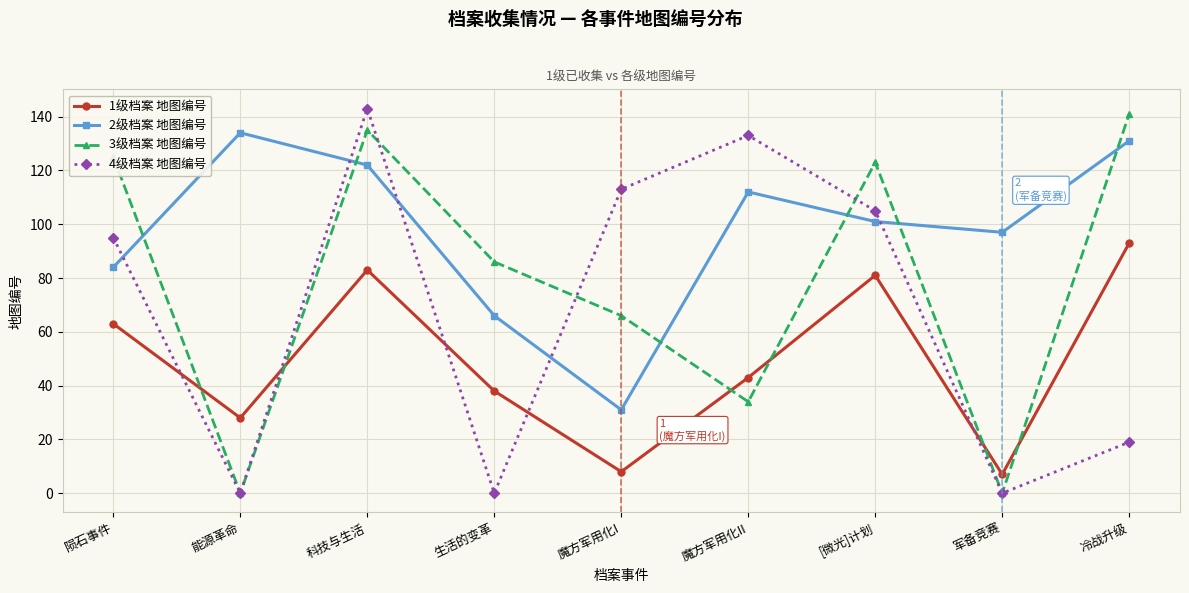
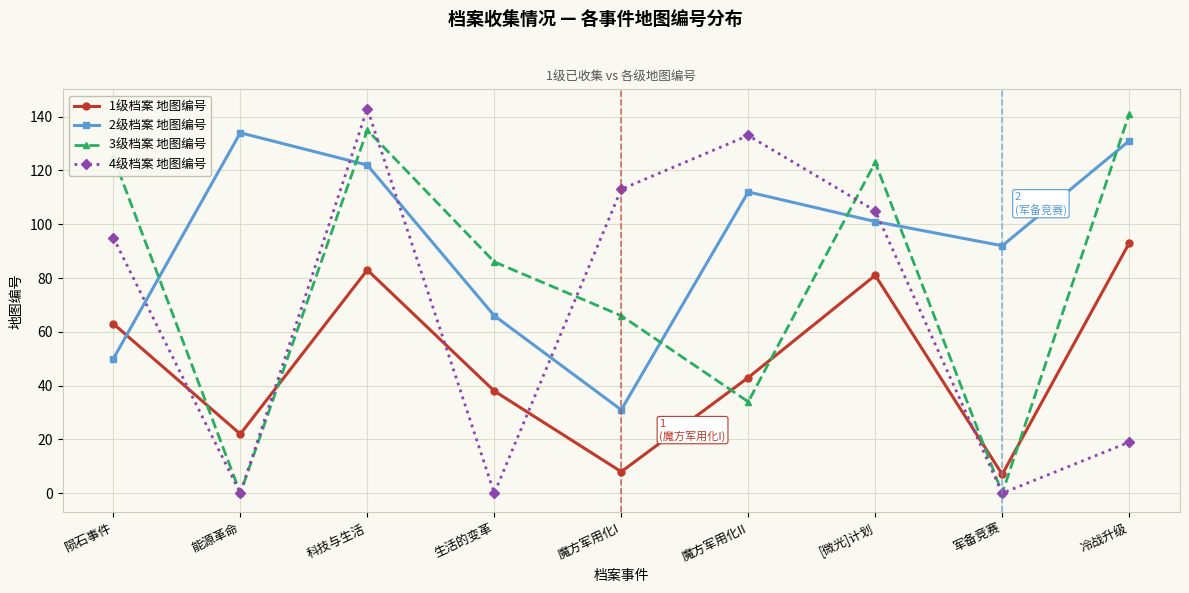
  {
    "1级档案 地图编号": {
      "陨石事件": 63,
-     "能源革命": 28,
+     "能源革命": 22,
      "科技与生活": 83,
      "生活的变革": 38,
      "魔方军用化I": 8,
      "魔方军用化II": 43,
      "[微光]计划": 81,
      "军备竞赛": 7,
      "冷战升级": 93
    },
    "2级档案 地图编号": {
-     "陨石事件": 84,
+     "陨石事件": 50,
      "能源革命": 134,
      "科技与生活": 122,
      "生活的变革": 66,
      "魔方军用化I": 31,
      "魔方军用化II": 112,
      "[微光]计划": 101,
-     "军备竞赛": 97,
+     "军备竞赛": 92,
      "冷战升级": 131
    },
    "3级档案 地图编号": {
      "科技与生活": 135,
      "生活的变革": 86,
      "魔方军用化I": 66,
      "魔方军用化II": 34,
      "[微光]计划": 123,
      "冷战升级": 141
    },
    "4级档案 地图编号": {
      "陨石事件": 95,
      "科技与生活": 143,
      "生活的变革": 0,
      "魔方军用化I": 113,
      "魔方军用化II": 133,
      "[微光]计划": 105,
      "冷战升级": 19
    }
  }
